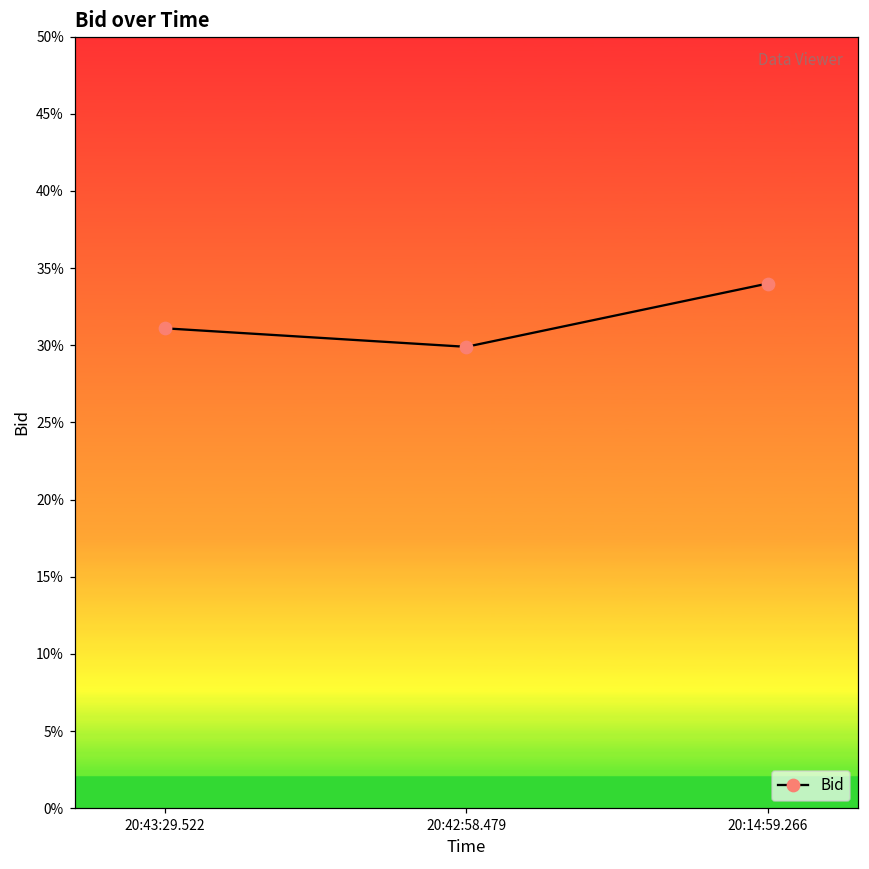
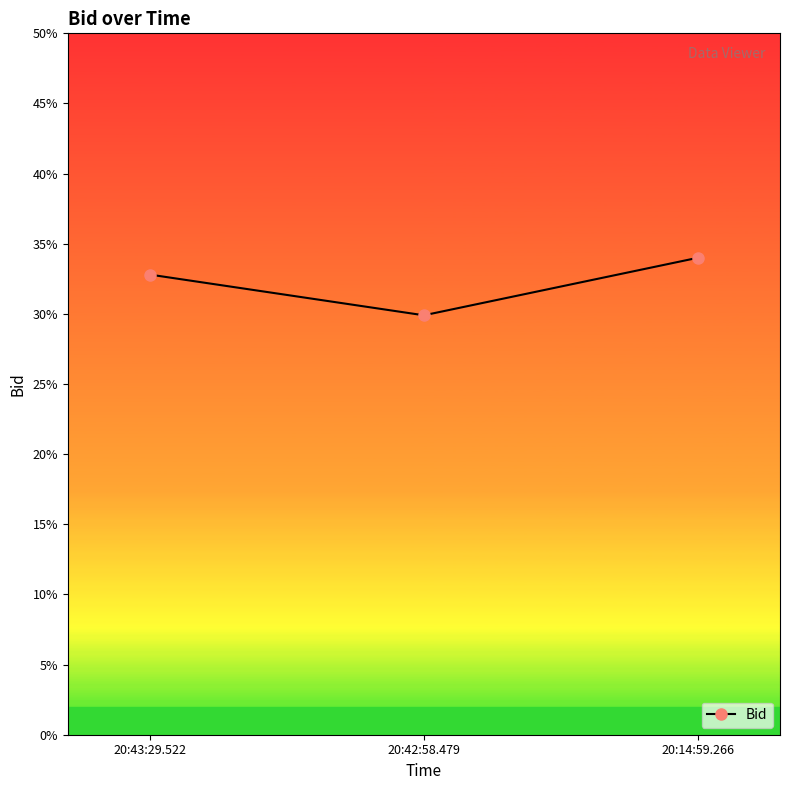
  {
-   "20:43:29.522": "31.1%",
+   "20:43:29.522": "32.8%",
    "20:42:58.479": "29.9%",
    "20:14:59.266": "34.0%"
  }
